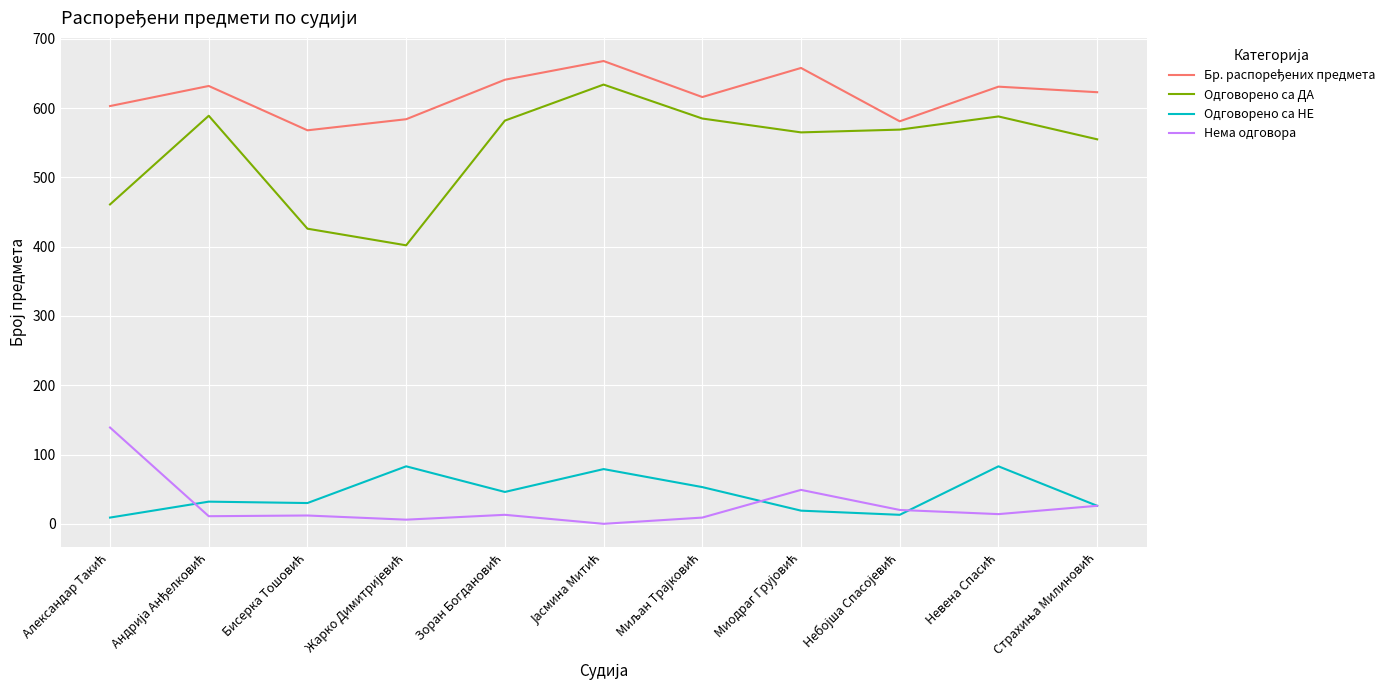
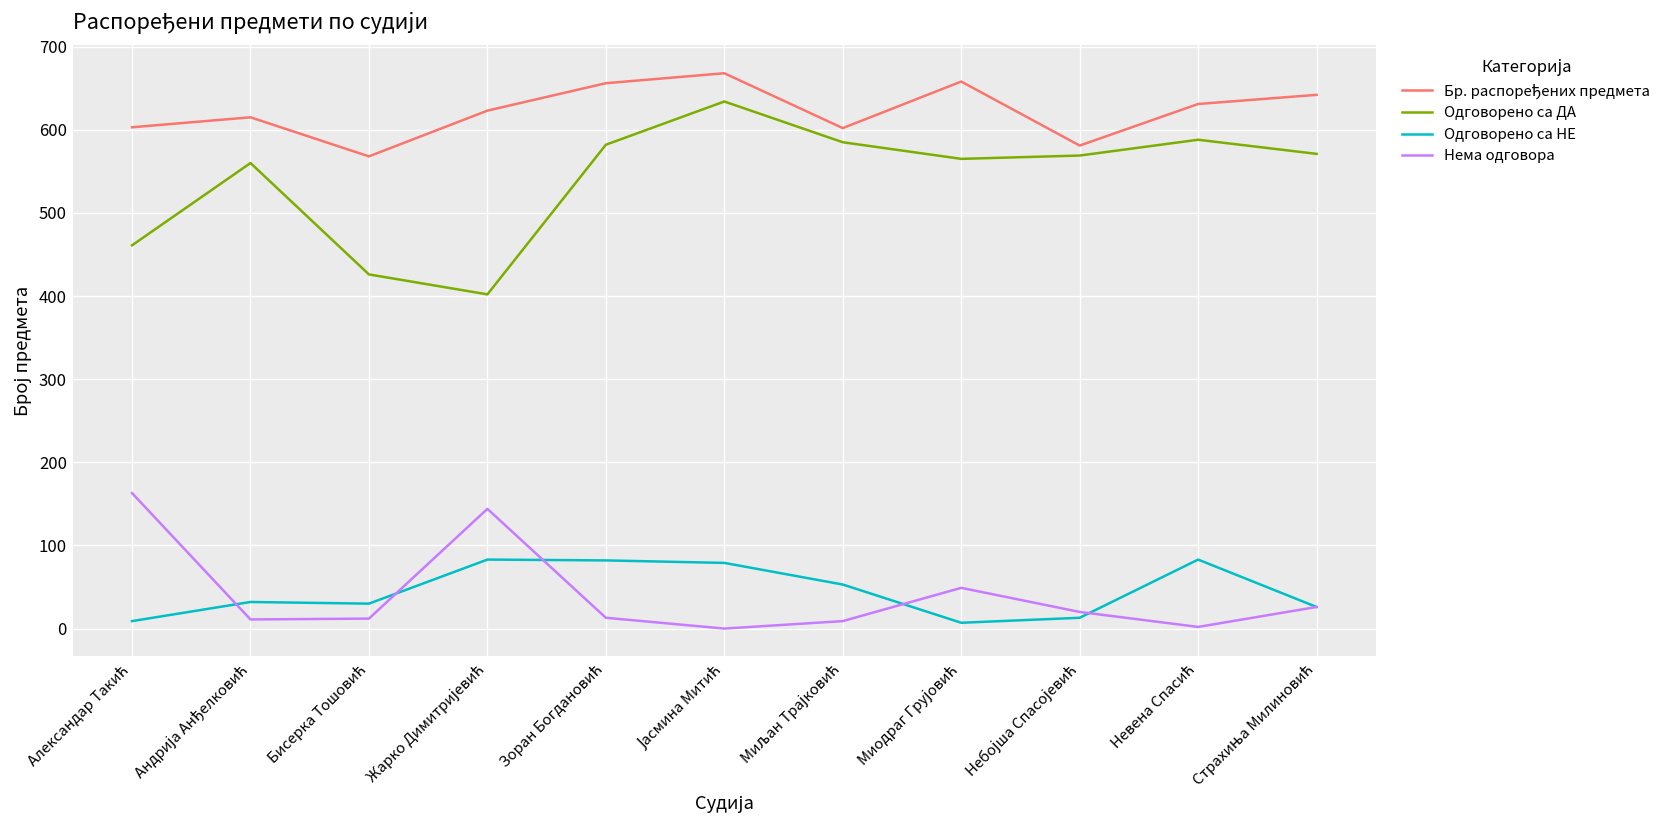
  {
    "Бр. распоређених предмета": {
      "Александар Такић": 600,
-     "Андрија Анђелковић": 630,
+     "Андрија Анђелковић": 620,
      "Бисерка Тошовић": 570,
-     "Жарко Димитријевић": 580,
-     "Зоран Богдановић": 640,
+     "Жарко Димитријевић": 620,
+     "Зоран Богдановић": 660,
      "Јасмина Митић": 670,
-     "Миљан Трајковић": 620,
+     "Миљан Трајковић": 600,
      "Миодраг Грујовић": 660,
      "Небојша Спасојевић": 580,
      "Невена Спасић": 630,
-     "Страхиња Милиновић": 620
+     "Страхиња Милиновић": 640
    },
    "Одговорено са ДА": {
      "Александар Такић": 460,
-     "Андрија Анђелковић": 590,
+     "Андрија Анђелковић": 560,
      "Бисерка Тошовић": 430,
      "Жарко Димитријевић": 400,
      "Зоран Богдановић": 580,
      "Јасмина Митић": 630,
      "Миљан Трајковић": 590,
      "Миодраг Грујовић": 570,
      "Небојша Спасојевић": 570,
      "Невена Спасић": 590,
-     "Страхиња Милиновић": 560
+     "Страхиња Милиновић": 570
    },
    "Одговорено са НЕ": {
      "Александар Такић": 10,
      "Андрија Анђелковић": 30,
      "Бисерка Тошовић": 30,
      "Жарко Димитријевић": 80,
-     "Зоран Богдановић": 50,
+     "Зоран Богдановић": 80,
      "Јасмина Митић": 80,
      "Миљан Трајковић": 50,
-     "Миодраг Грујовић": 20,
+     "Миодраг Грујовић": 10,
      "Небојша Спасојевић": 10,
      "Невена Спасић": 80
    },
    "Нема одговора": {
-     "Александар Такић": 140,
+     "Александар Такић": 160,
      "Андрија Анђелковић": 10,
      "Бисерка Тошовић": 10,
-     "Жарко Димитријевић": 10,
+     "Жарко Димитријевић": 140,
      "Зоран Богдановић": 10,
      "Јасмина Митић": 0,
      "Миљан Трајковић": 10,
      "Миодраг Грујовић": 50,
      "Небојша Спасојевић": 20,
-     "Невена Спасић": 10
+     "Невена Спасић": 0
    }
  }
